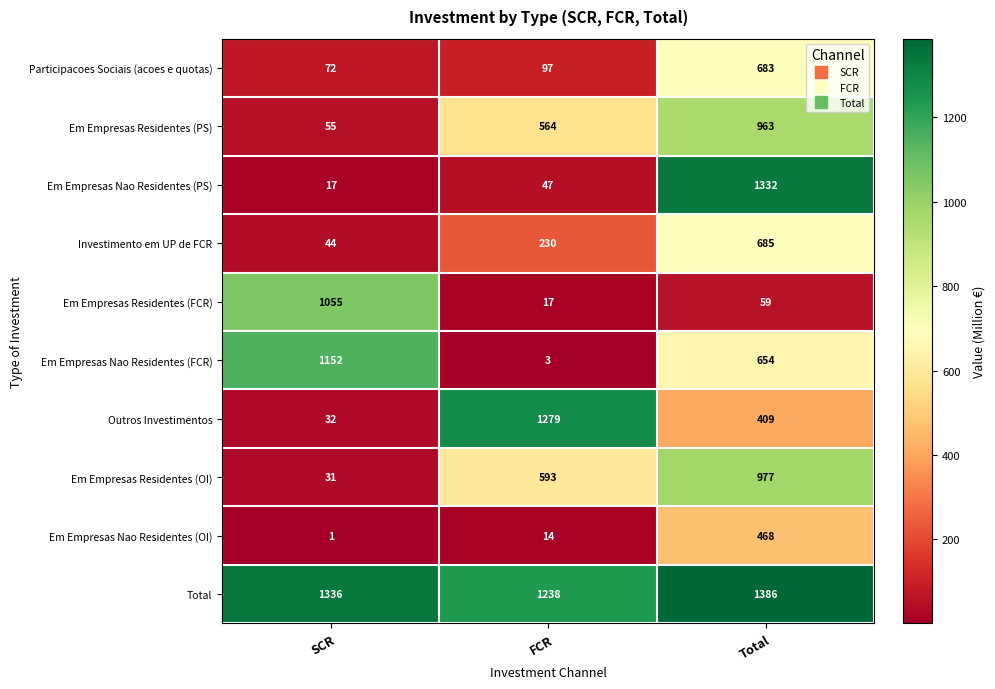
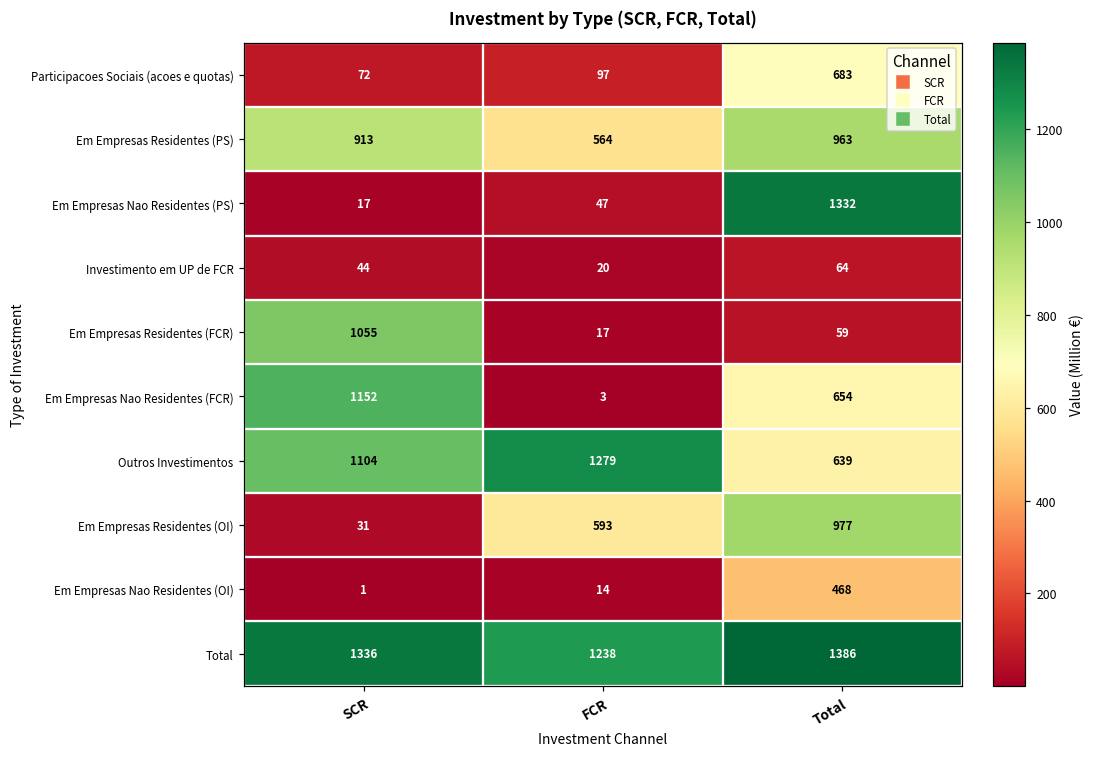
  {
    "Participacoes Sociais (acoes e quotas)": {
      "SCR": 72,
      "FCR": 97,
      "Total": 683
    },
    "Em Empresas Residentes (PS)": {
-     "SCR": 55,
+     "SCR": 913,
      "FCR": 564,
      "Total": 963
    },
    "Em Empresas Nao Residentes (PS)": {
      "SCR": 17,
      "FCR": 47,
      "Total": 1332
    },
    "Investimento em UP de FCR": {
      "SCR": 44,
-     "FCR": 230,
-     "Total": 685
+     "FCR": 20,
+     "Total": 64
    },
    "Em Empresas Residentes (FCR)": {
      "SCR": 1055,
      "FCR": 17,
      "Total": 59
    },
    "Em Empresas Nao Residentes (FCR)": {
      "SCR": 1152,
      "FCR": 3,
      "Total": 654
    },
    "Outros Investimentos": {
-     "SCR": 32,
+     "SCR": 1104,
      "FCR": 1279,
-     "Total": 409
+     "Total": 639
    },
    "Em Empresas Residentes (OI)": {
      "SCR": 31,
      "FCR": 593,
      "Total": 977
    },
    "Em Empresas Nao Residentes (OI)": {
      "SCR": 1,
      "FCR": 14,
      "Total": 468
    },
    "Total": {
      "SCR": 1336,
      "FCR": 1238,
      "Total": 1386
    }
  }
